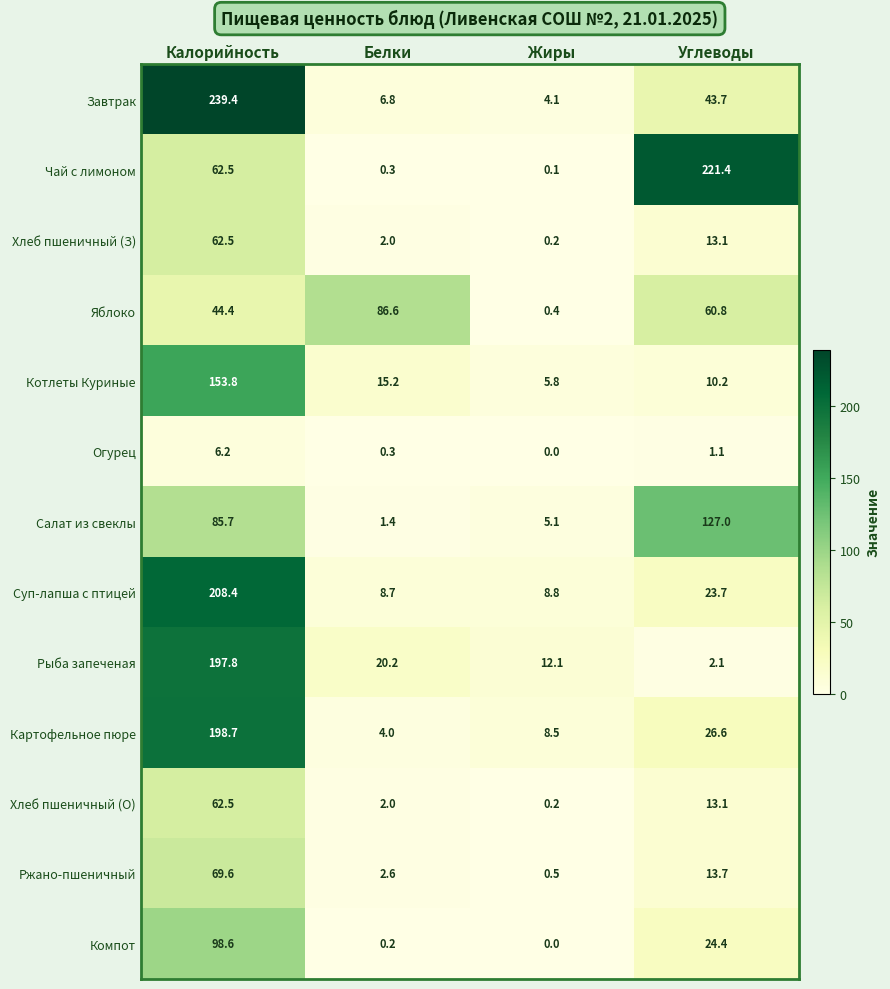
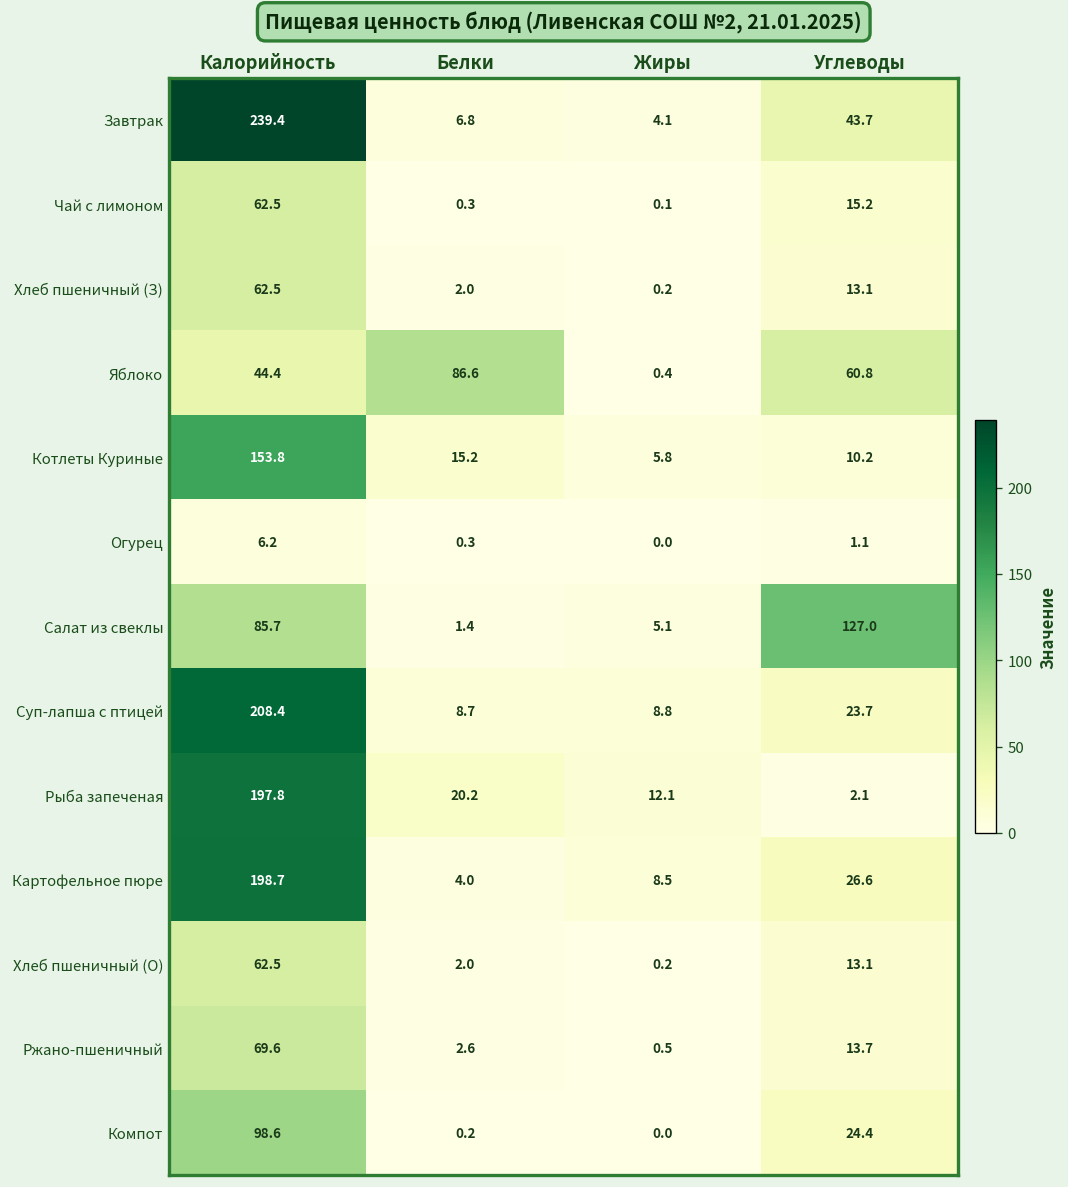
  {
    "Завтрак": {
      "Калорийность": 239.4,
      "Белки": 6.8,
      "Жиры": 4.1,
      "Углеводы": 43.7
    },
    "Чай с лимоном": {
      "Калорийность": 62.5,
      "Белки": 0.3,
      "Жиры": 0.1,
-     "Углеводы": 221.4
+     "Углеводы": 15.2
    },
    "Хлеб пшеничный (З)": {
      "Калорийность": 62.5,
      "Белки": 2.0,
      "Жиры": 0.2,
      "Углеводы": 13.1
    },
    "Яблоко": {
      "Калорийность": 44.4,
      "Белки": 86.6,
      "Жиры": 0.4,
      "Углеводы": 60.8
    },
    "Котлеты Куриные": {
      "Калорийность": 153.8,
      "Белки": 15.2,
      "Жиры": 5.8,
      "Углеводы": 10.2
    },
    "Огурец": {
      "Калорийность": 6.2,
      "Белки": 0.3,
      "Жиры": 0.0,
      "Углеводы": 1.1
    },
    "Салат из свеклы": {
      "Калорийность": 85.7,
      "Белки": 1.4,
      "Жиры": 5.1,
      "Углеводы": 127.0
    },
    "Суп-лапша с птицей": {
      "Калорийность": 208.4,
      "Белки": 8.7,
      "Жиры": 8.8,
      "Углеводы": 23.7
    },
    "Рыба запеченая": {
      "Калорийность": 197.8,
      "Белки": 20.2,
      "Жиры": 12.1,
      "Углеводы": 2.1
    },
    "Картофельное пюре": {
      "Калорийность": 198.7,
      "Белки": 4.0,
      "Жиры": 8.5,
      "Углеводы": 26.6
    },
    "Хлеб пшеничный (О)": {
      "Калорийность": 62.5,
      "Белки": 2.0,
      "Жиры": 0.2,
      "Углеводы": 13.1
    },
    "Ржано-пшеничный": {
      "Калорийность": 69.6,
      "Белки": 2.6,
      "Жиры": 0.5,
      "Углеводы": 13.7
    },
    "Компот": {
      "Калорийность": 98.6,
      "Белки": 0.2,
      "Жиры": 0.0,
      "Углеводы": 24.4
    }
  }
